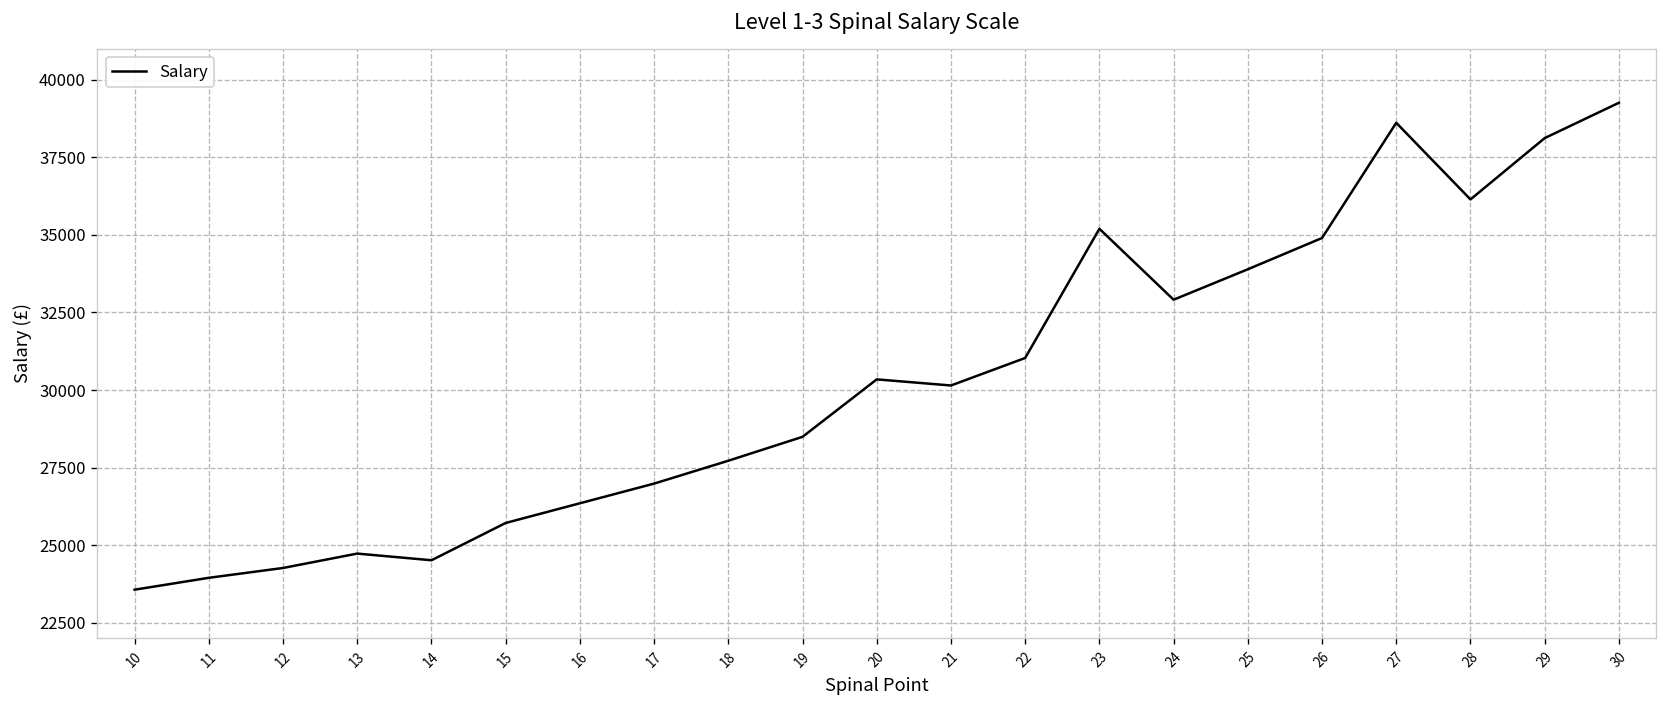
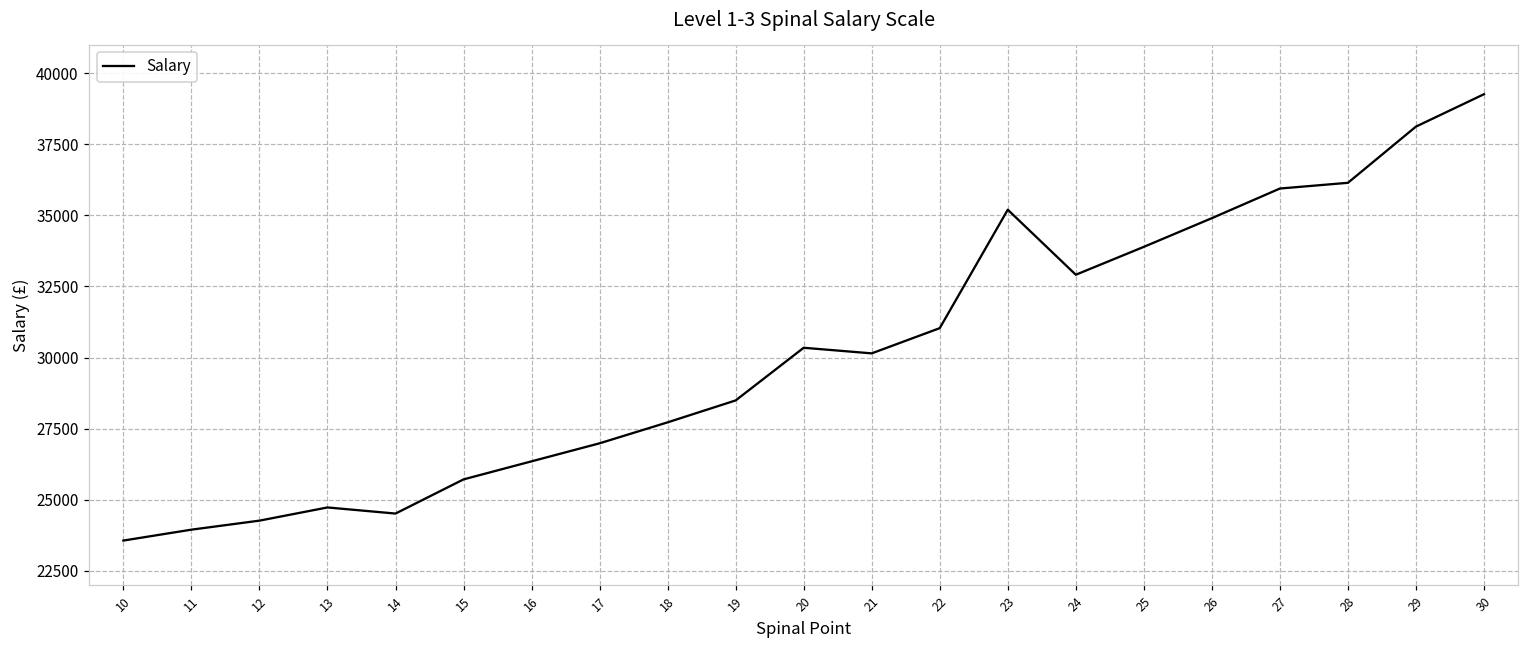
  {
    "10": 23600,
    "11": 23900,
    "12": 24300,
    "13": 24700,
    "14": 24500,
    "15": 25700,
    "16": 26300,
    "17": 27000,
    "18": 27700,
    "19": 28500,
    "20": 30300,
    "21": 30100,
    "22": 31000,
    "23": 35200,
    "24": 32900,
    "25": 33900,
    "26": 34900,
-   "27": 38600,
+   "27": 35900,
    "28": 36100,
    "29": 38100,
    "30": 39300
  }
